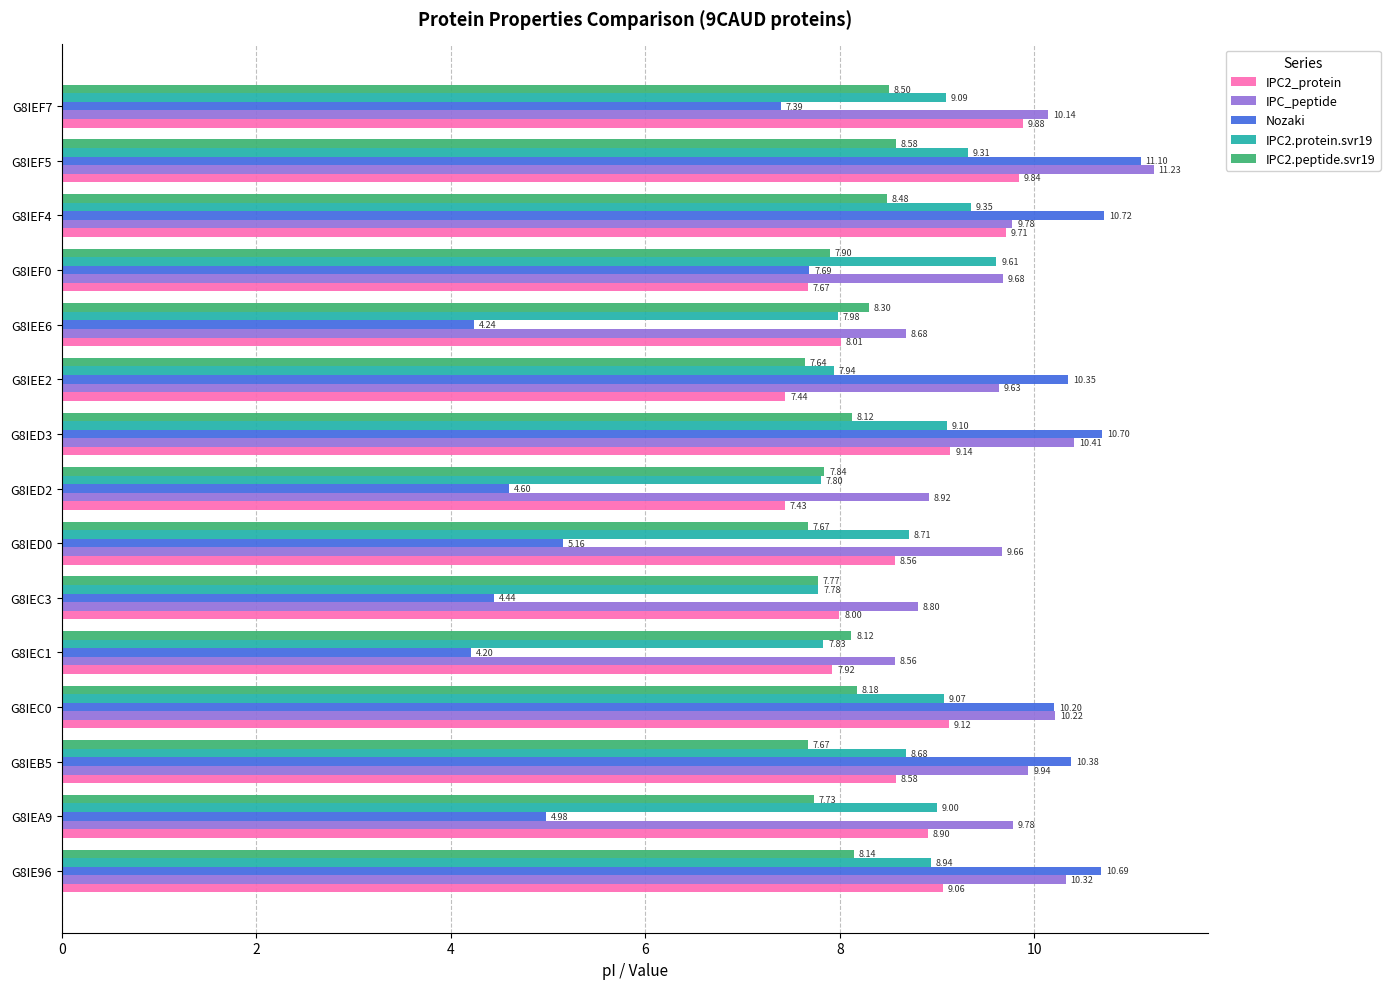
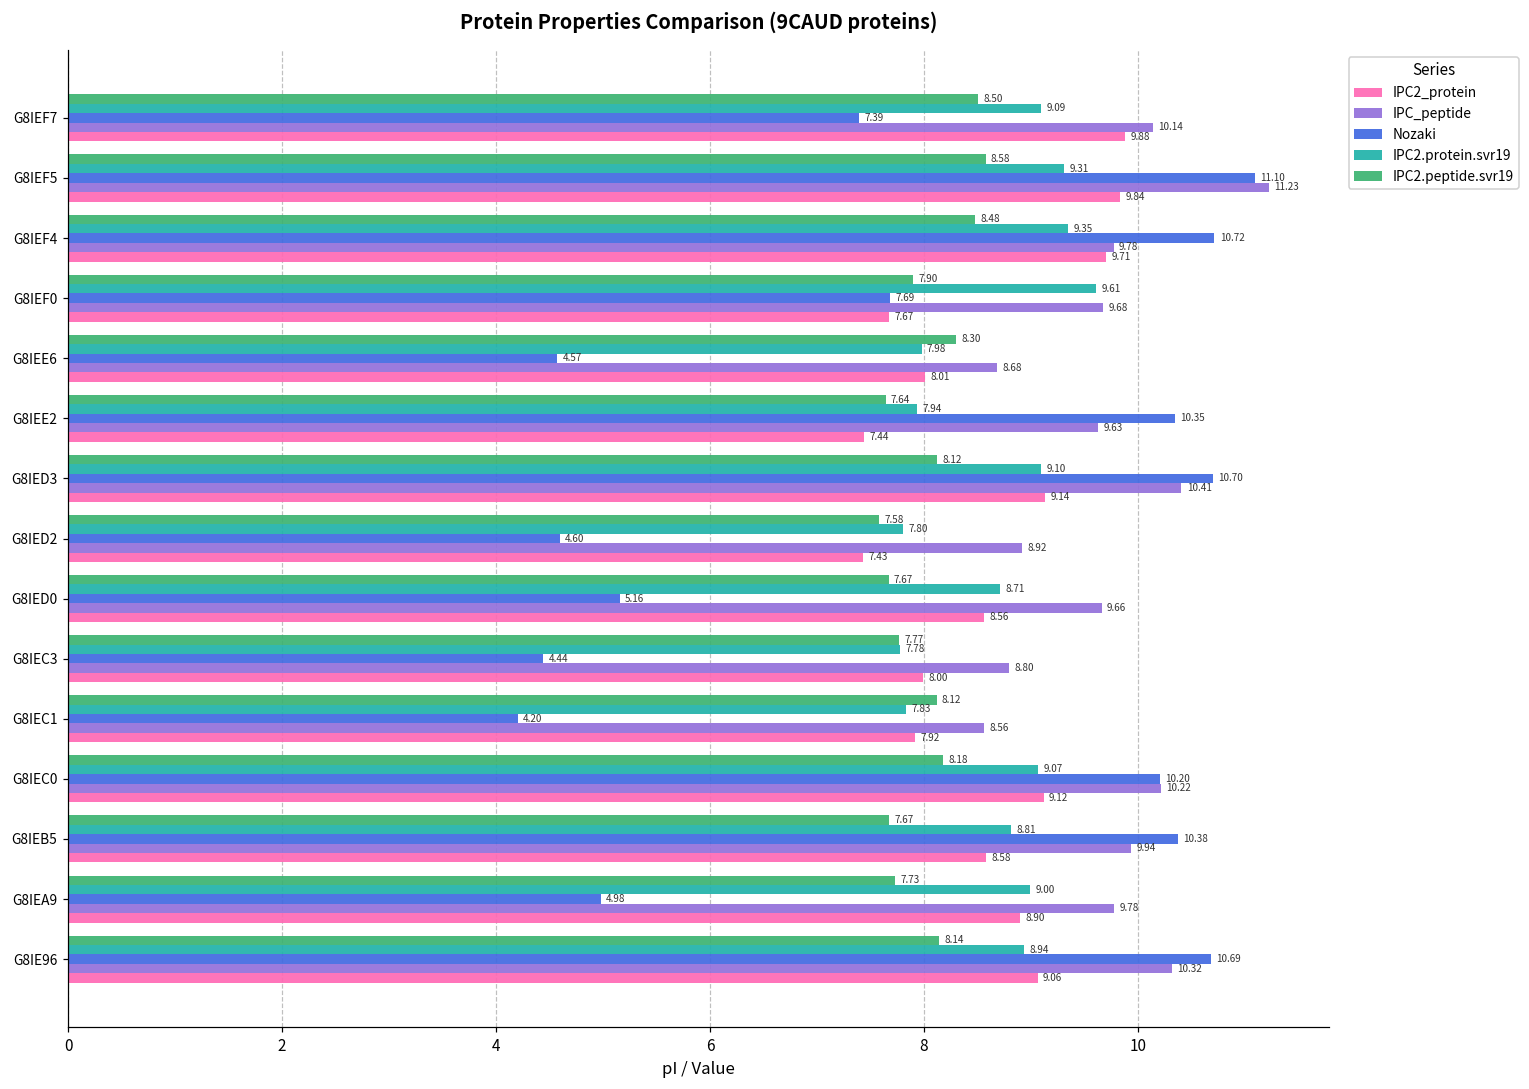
  {
    "IPC2_protein": {
      "G8IEF7": 9.88,
      "G8IEF5": 9.84,
      "G8IEF4": 9.71,
      "G8IEF0": 7.67,
      "G8IEE6": 8.01,
      "G8IEE2": 7.44,
      "G8IED3": 9.14,
      "G8IED2": 7.43,
      "G8IED0": 8.56,
      "G8IEC3": 8.00,
      "G8IEC1": 7.92,
      "G8IEC0": 9.12,
      "G8IEB5": 8.58,
      "G8IEA9": 8.90,
      "G8IE96": 9.06
    },
    "IPC_peptide": {
      "G8IEF7": 10.14,
      "G8IEF5": 11.23,
      "G8IEF4": 9.78,
      "G8IEF0": 9.68,
      "G8IEE6": 8.68,
      "G8IEE2": 9.63,
      "G8IED3": 10.41,
      "G8IED2": 8.92,
      "G8IED0": 9.66,
      "G8IEC3": 8.80,
      "G8IEC1": 8.56,
      "G8IEC0": 10.22,
      "G8IEB5": 9.94,
      "G8IEA9": 9.78,
      "G8IE96": 10.32
    },
    "Nozaki": {
      "G8IEF7": 7.39,
      "G8IEF5": 11.10,
      "G8IEF4": 10.72,
      "G8IEF0": 7.69,
-     "G8IEE6": 4.24,
+     "G8IEE6": 4.57,
      "G8IEE2": 10.35,
      "G8IED3": 10.70,
      "G8IED2": 4.60,
      "G8IED0": 5.16,
      "G8IEC3": 4.44,
      "G8IEC1": 4.20,
      "G8IEC0": 10.20,
      "G8IEB5": 10.38,
      "G8IEA9": 4.98,
      "G8IE96": 10.69
    },
    "IPC2.protein.svr19": {
      "G8IEF7": 9.09,
      "G8IEF5": 9.31,
      "G8IEF4": 9.35,
      "G8IEF0": 9.61,
      "G8IEE6": 7.98,
      "G8IEE2": 7.94,
      "G8IED3": 9.10,
      "G8IED2": 7.80,
      "G8IED0": 8.71,
      "G8IEC3": 7.78,
      "G8IEC1": 7.83,
      "G8IEC0": 9.07,
-     "G8IEB5": 8.68,
+     "G8IEB5": 8.81,
      "G8IEA9": 9.00,
      "G8IE96": 8.94
    },
    "IPC2.peptide.svr19": {
      "G8IEF7": 8.50,
      "G8IEF5": 8.58,
      "G8IEF4": 8.48,
      "G8IEF0": 7.90,
      "G8IEE6": 8.30,
      "G8IEE2": 7.64,
      "G8IED3": 8.12,
-     "G8IED2": 7.84,
+     "G8IED2": 7.58,
      "G8IED0": 7.67,
      "G8IEC3": 7.77,
      "G8IEC1": 8.12,
      "G8IEC0": 8.18,
      "G8IEB5": 7.67,
      "G8IEA9": 7.73,
      "G8IE96": 8.14
    }
  }
